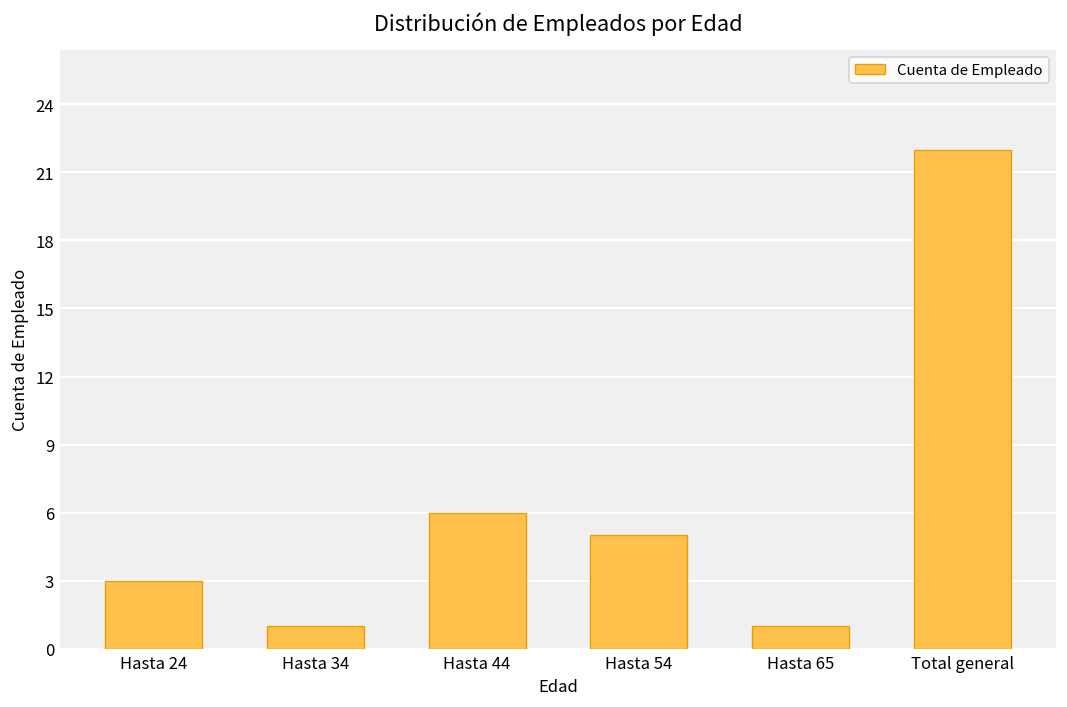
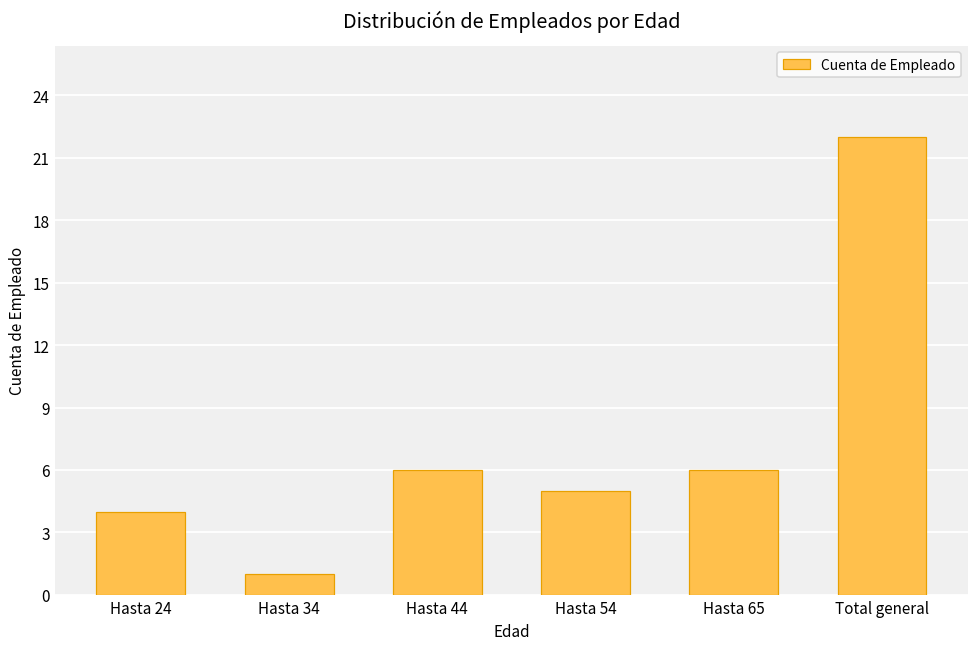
  {
-   "Hasta 24": 3,
+   "Hasta 24": 4,
    "Hasta 34": 1,
    "Hasta 44": 6,
    "Hasta 54": 5,
-   "Hasta 65": 1,
+   "Hasta 65": 6,
    "Total general": 22
  }
